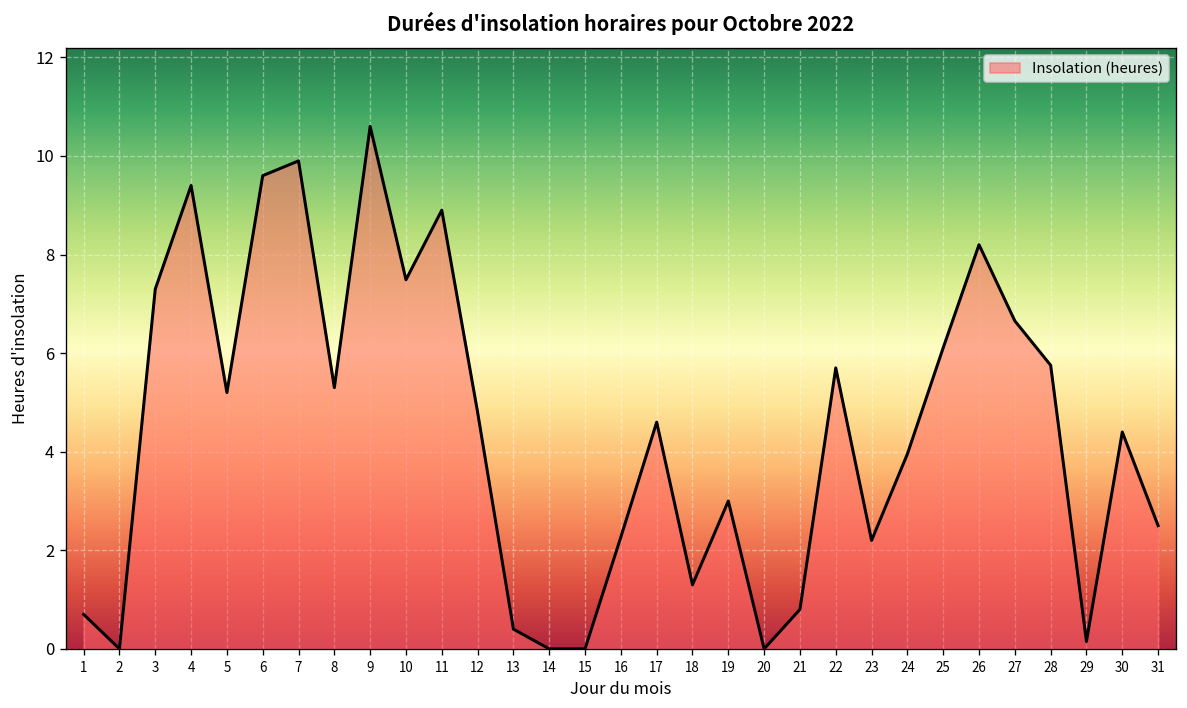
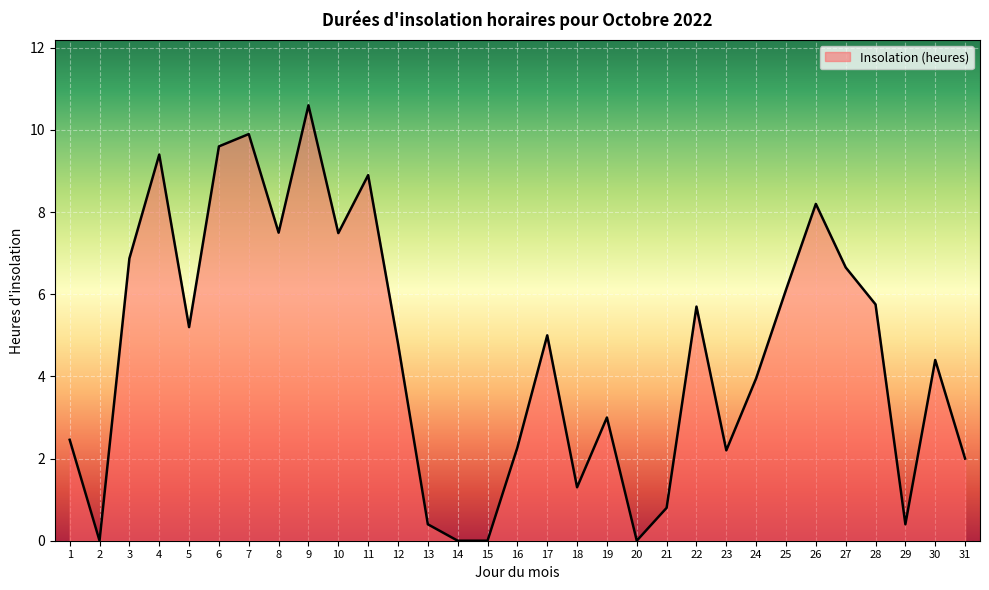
  {
-   "1": 0.7,
+   "1": 2.5,
    "2": 0.0,
-   "3": 7.3,
+   "3": 6.9,
    "4": 9.4,
    "5": 5.2,
    "6": 9.6,
    "7": 9.9,
-   "8": 5.3,
+   "8": 7.5,
    "9": 10.6,
    "10": 7.5,
    "11": 8.9,
    "12": 4.8,
    "13": 0.4,
    "14": 0.0,
    "15": 0.0,
    "16": 2.3,
-   "17": 4.6,
+   "17": 5.0,
    "18": 1.3,
    "19": 3.0,
    "20": 0.0,
    "21": 0.8,
    "22": 5.7,
    "23": 2.2,
    "24": 4.0,
    "25": 6.1,
    "26": 8.2,
    "27": 6.7,
    "28": 5.8,
-   "29": 0.1,
+   "29": 0.4,
    "30": 4.4,
-   "31": 2.5
+   "31": 2.0
  }
